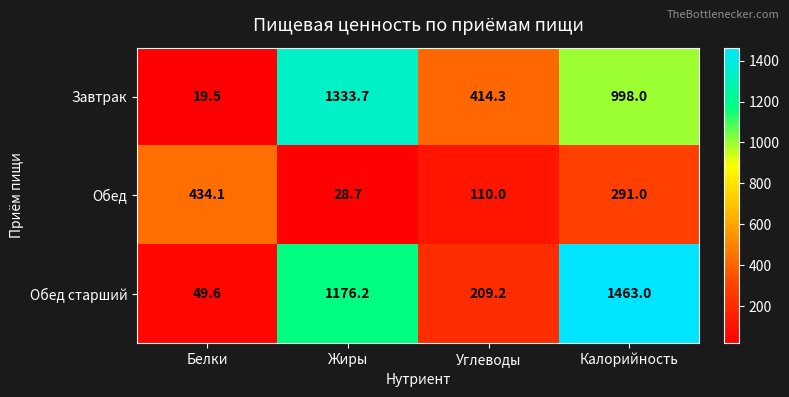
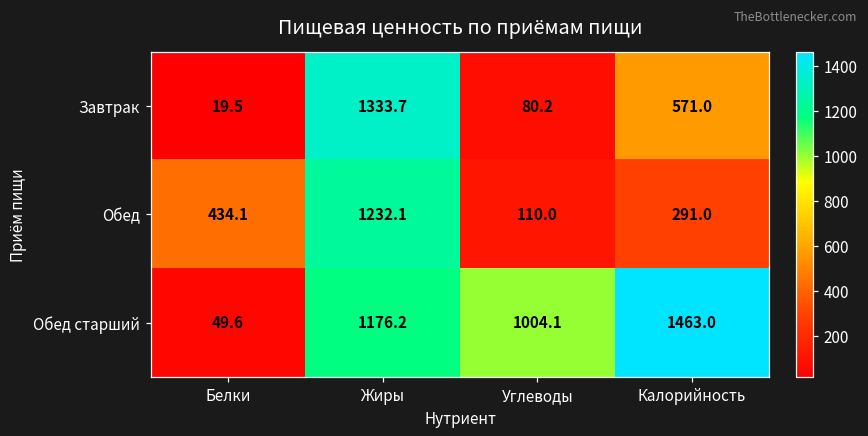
  {
    "Завтрак": {
      "Белки": 19.5,
      "Жиры": 1333.7,
-     "Углеводы": 414.3,
-     "Калорийность": 998.0
+     "Углеводы": 80.2,
+     "Калорийность": 571.0
    },
    "Обед": {
      "Белки": 434.1,
-     "Жиры": 28.7,
+     "Жиры": 1232.1,
      "Углеводы": 110.0,
      "Калорийность": 291.0
    },
    "Обед старший": {
      "Белки": 49.6,
      "Жиры": 1176.2,
-     "Углеводы": 209.2,
+     "Углеводы": 1004.1,
      "Калорийность": 1463.0
    }
  }
